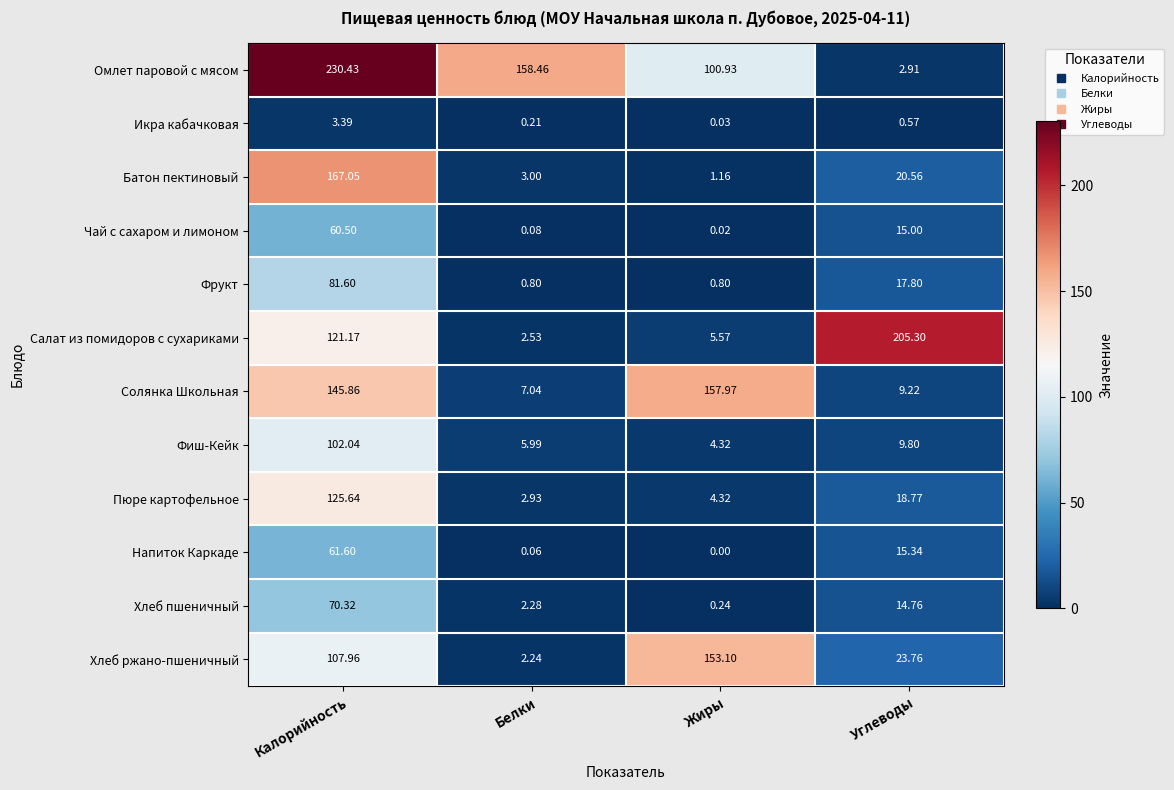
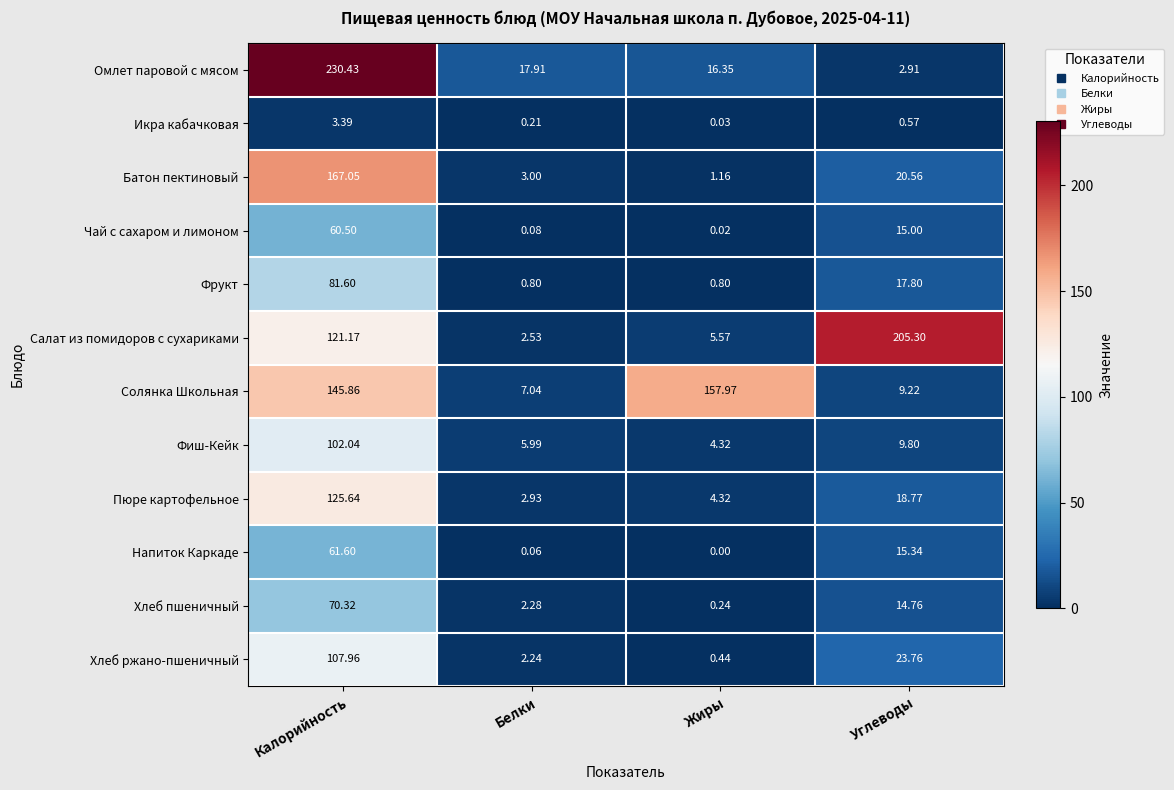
  {
    "Омлет паровой с мясом": {
      "Калорийность": 230.43,
-     "Белки": 158.46,
-     "Жиры": 100.93,
+     "Белки": 17.91,
+     "Жиры": 16.35,
      "Углеводы": 2.91
    },
    "Икра кабачковая": {
      "Калорийность": 3.39,
      "Белки": 0.21,
      "Жиры": 0.03,
      "Углеводы": 0.57
    },
    "Батон пектиновый": {
      "Калорийность": 167.05,
      "Белки": 3.00,
      "Жиры": 1.16,
      "Углеводы": 20.56
    },
    "Чай с сахаром и лимоном": {
      "Калорийность": 60.50,
      "Белки": 0.08,
      "Жиры": 0.02,
      "Углеводы": 15.00
    },
    "Фрукт": {
      "Калорийность": 81.60,
      "Белки": 0.80,
      "Жиры": 0.80,
      "Углеводы": 17.80
    },
    "Салат из помидоров с сухариками": {
      "Калорийность": 121.17,
      "Белки": 2.53,
      "Жиры": 5.57,
      "Углеводы": 205.30
    },
    "Солянка Школьная": {
      "Калорийность": 145.86,
      "Белки": 7.04,
      "Жиры": 157.97,
      "Углеводы": 9.22
    },
    "Фиш-Кейк": {
      "Калорийность": 102.04,
      "Белки": 5.99,
      "Жиры": 4.32,
      "Углеводы": 9.80
    },
    "Пюре картофельное": {
      "Калорийность": 125.64,
      "Белки": 2.93,
      "Жиры": 4.32,
      "Углеводы": 18.77
    },
    "Напиток Каркаде": {
      "Калорийность": 61.60,
      "Белки": 0.06,
      "Жиры": 0.00,
      "Углеводы": 15.34
    },
    "Хлеб пшеничный": {
      "Калорийность": 70.32,
      "Белки": 2.28,
      "Жиры": 0.24,
      "Углеводы": 14.76
    },
    "Хлеб ржано-пшеничный": {
      "Калорийность": 107.96,
      "Белки": 2.24,
-     "Жиры": 153.10,
+     "Жиры": 0.44,
      "Углеводы": 23.76
    }
  }
